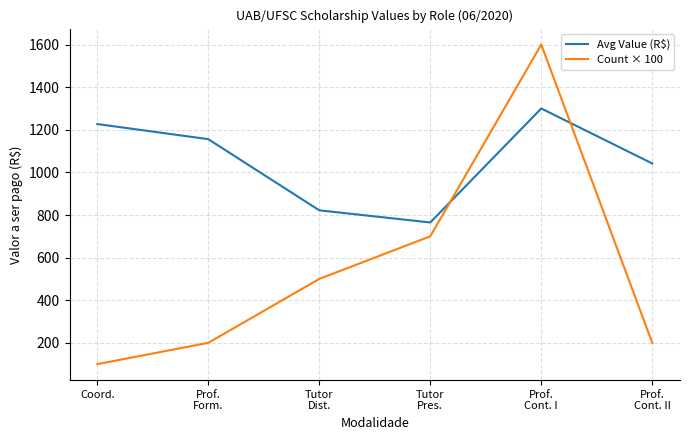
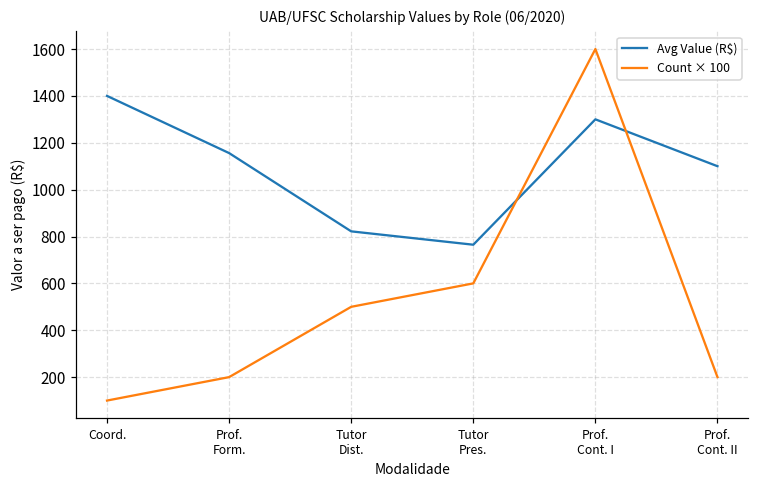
  {
    "Avg Value (R$)": {
-     "Coord.": 1230,
+     "Coord.": 1400,
      "Prof. Form.": 1160,
      "Tutor Dist.": 820,
      "Tutor Pres.": 770,
      "Prof. Cont. I": 1300,
-     "Prof. Cont. II": 1040
+     "Prof. Cont. II": 1100
    },
    "Count × 100": {
      "Coord.": 100,
      "Prof. Form.": 200,
      "Tutor Dist.": 500,
-     "Tutor Pres.": 700,
+     "Tutor Pres.": 600,
      "Prof. Cont. I": 1600,
      "Prof. Cont. II": 200
    }
  }
